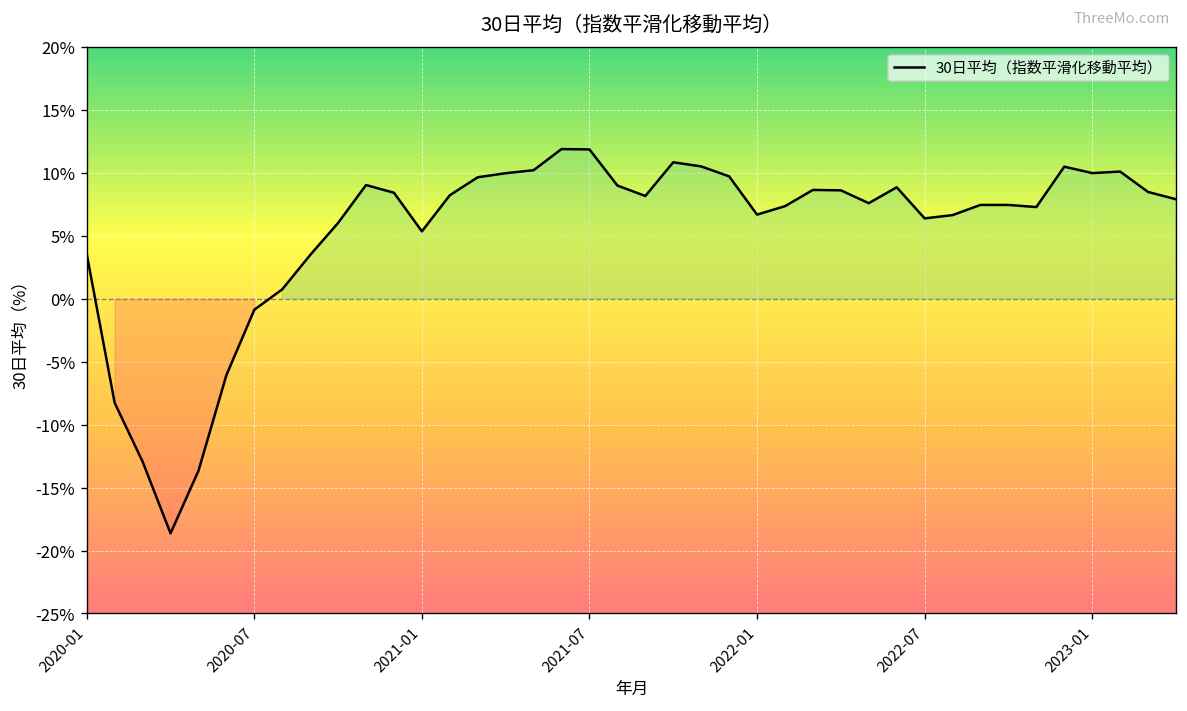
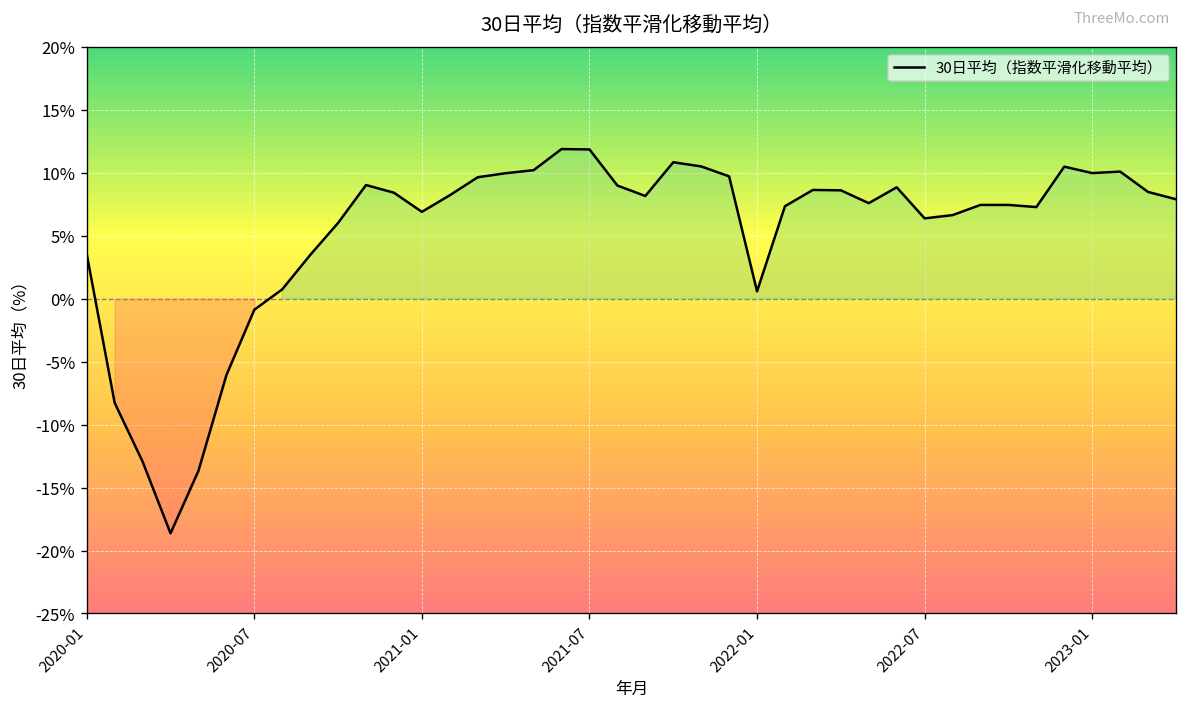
  {
    "30日平均（指数平滑化移動平均）": {
      "2020-01": "3.6%",
      "2020-07": "-0.9%",
-     "2021-01": "5.4%",
+     "2021-01": "6.9%",
      "2021-07": "11.9%",
-     "2022-01": "6.7%",
+     "2022-01": "0.6%",
      "2022-07": "6.4%",
      "2023-01": "10.0%"
    }
  }
